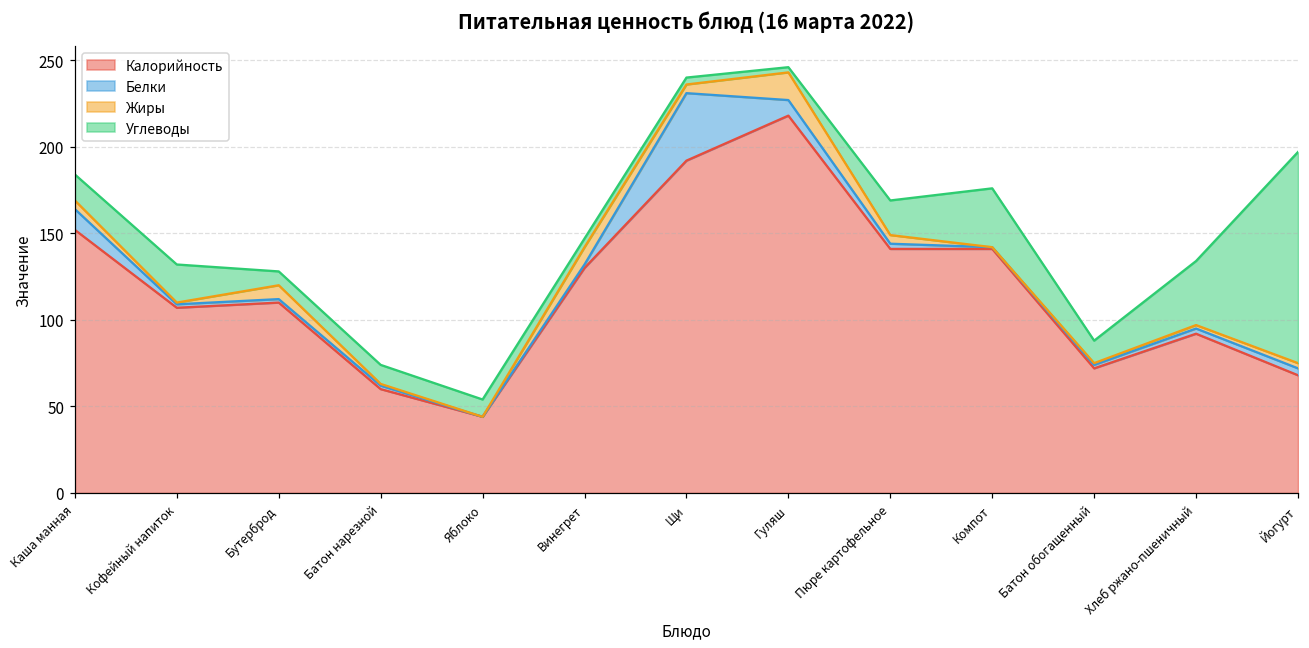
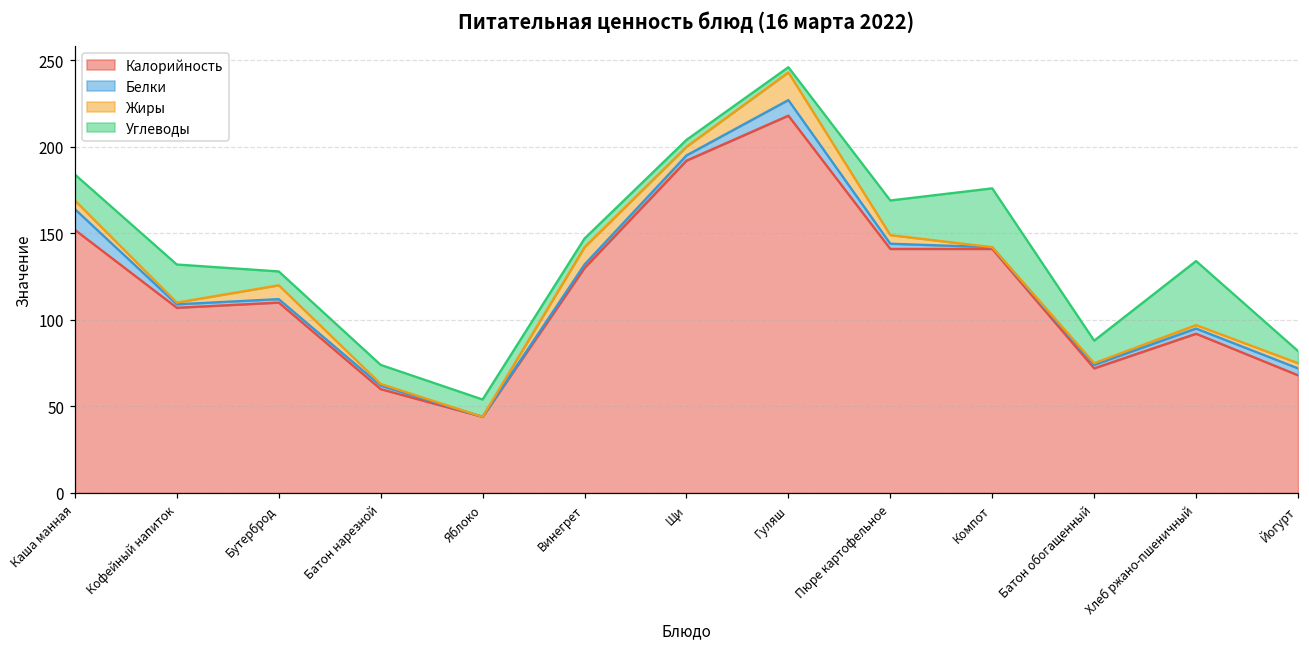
  {
    "Калорийность": {
      "Каша манная": 152,
      "Кофейный напиток": 107,
      "Бутерброд": 110,
      "Батон нарезной": 60,
      "Винегрет": 130,
      "Щи": 192,
      "Гуляш": 218,
      "Пюре картофельное": 141,
      "Батон обогащенный": 72,
      "Хлеб ржано-пшеничный": 92,
      "Йогурт": 68
    },
    "Белки": {
      "Каша манная": 12,
      "Бутерброд": 2,
      "Винегрет": 2,
-     "Щи": 39,
+     "Щи": 3,
      "Гуляш": 9,
      "Пюре картофельное": 3,
      "Хлеб ржано-пшеничный": 3,
      "Йогурт": 4
    },
    "Жиры": {
      "Каша манная": 5,
      "Бутерброд": 8,
      "Винегрет": 10,
      "Щи": 5,
      "Гуляш": 16,
      "Пюре картофельное": 5,
      "Хлеб ржано-пшеничный": 2,
      "Йогурт": 3
    },
    "Углеводы": {
      "Каша манная": 15,
      "Кофейный напиток": 22,
      "Бутерброд": 8,
      "Батон нарезной": 11,
      "Яблоко": 10,
      "Винегрет": 5,
      "Щи": 4,
      "Гуляш": 3,
      "Пюре картофельное": 20,
      "Компот": 34,
      "Батон обогащенный": 13,
      "Хлеб ржано-пшеничный": 37,
-     "Йогурт": 122
+     "Йогурт": 7
    }
  }
